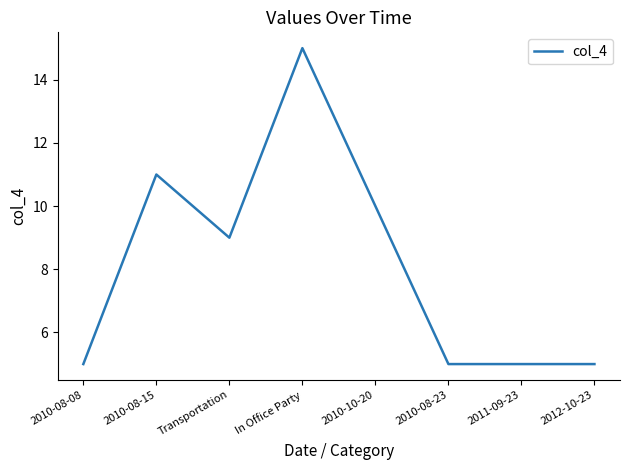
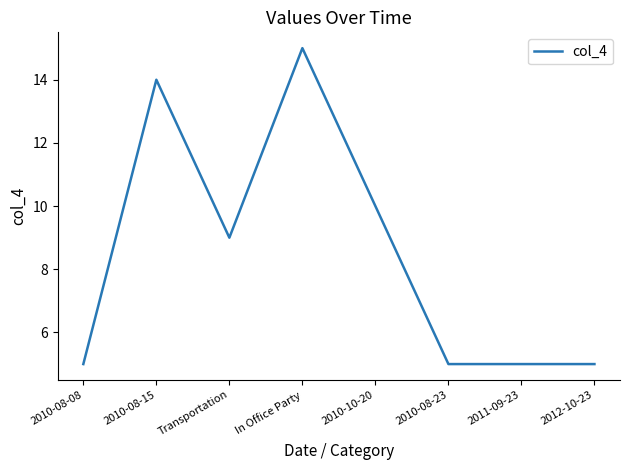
  {
    "2010-08-08": 5,
-   "2010-08-15": 11,
+   "2010-08-15": 14,
    "Transportation": 9,
    "In Office Party": 15,
    "2010-10-20": 10,
    "2010-08-23": 5,
    "2011-09-23": 5,
    "2012-10-23": 5
  }
